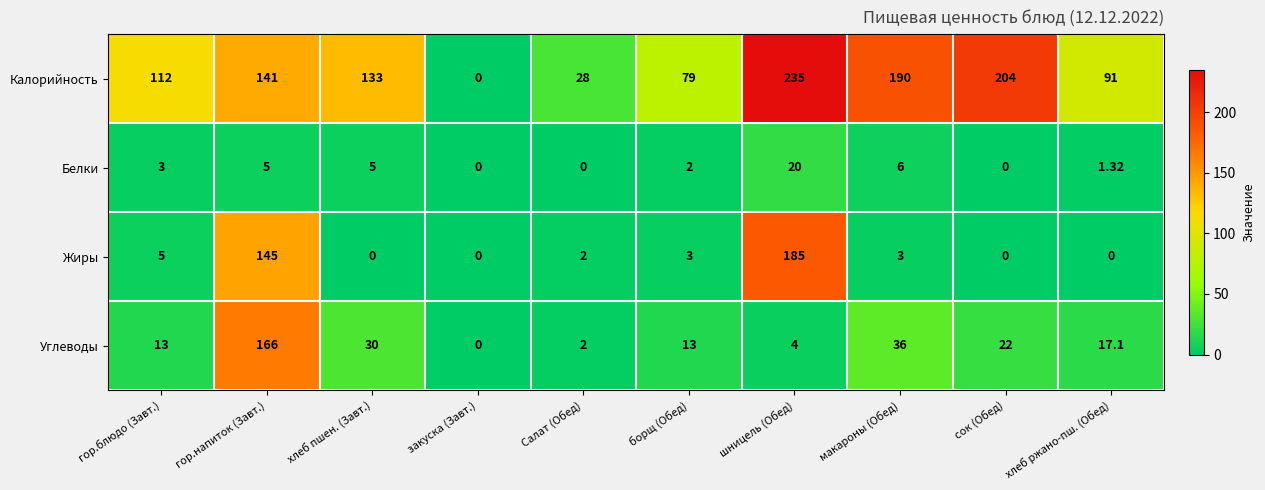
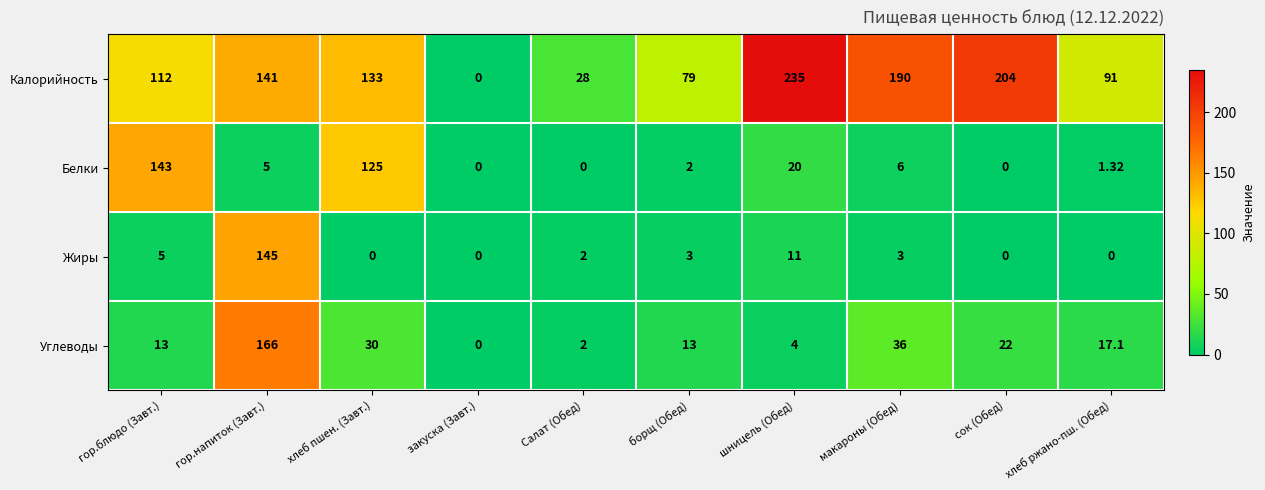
  {
    "Калорийность": {
      "гор.блюдо (Завт.)": 112,
      "гор.напиток (Завт.)": 141,
      "хлеб пшен. (Завт.)": 133,
      "закуска (Завт.)": 0,
      "Салат (Обед)": 28,
      "борщ (Обед)": 79,
      "шницель (Обед)": 235,
      "макароны (Обед)": 190,
      "сок (Обед)": 204,
      "хлеб ржано-пш. (Обед)": 91
    },
    "Белки": {
-     "гор.блюдо (Завт.)": 3,
+     "гор.блюдо (Завт.)": 143,
      "гор.напиток (Завт.)": 5,
-     "хлеб пшен. (Завт.)": 5,
+     "хлеб пшен. (Завт.)": 125,
      "закуска (Завт.)": 0,
      "Салат (Обед)": 0,
      "борщ (Обед)": 2,
      "шницель (Обед)": 20,
      "макароны (Обед)": 6,
      "сок (Обед)": 0,
      "хлеб ржано-пш. (Обед)": 1.32
    },
    "Жиры": {
      "гор.блюдо (Завт.)": 5,
      "гор.напиток (Завт.)": 145,
      "хлеб пшен. (Завт.)": 0,
      "закуска (Завт.)": 0,
      "Салат (Обед)": 2,
      "борщ (Обед)": 3,
-     "шницель (Обед)": 185,
+     "шницель (Обед)": 11,
      "макароны (Обед)": 3,
      "сок (Обед)": 0,
      "хлеб ржано-пш. (Обед)": 0
    },
    "Углеводы": {
      "гор.блюдо (Завт.)": 13,
      "гор.напиток (Завт.)": 166,
      "хлеб пшен. (Завт.)": 30,
      "закуска (Завт.)": 0,
      "Салат (Обед)": 2,
      "борщ (Обед)": 13,
      "шницель (Обед)": 4,
      "макароны (Обед)": 36,
      "сок (Обед)": 22,
      "хлеб ржано-пш. (Обед)": 17.1
    }
  }
